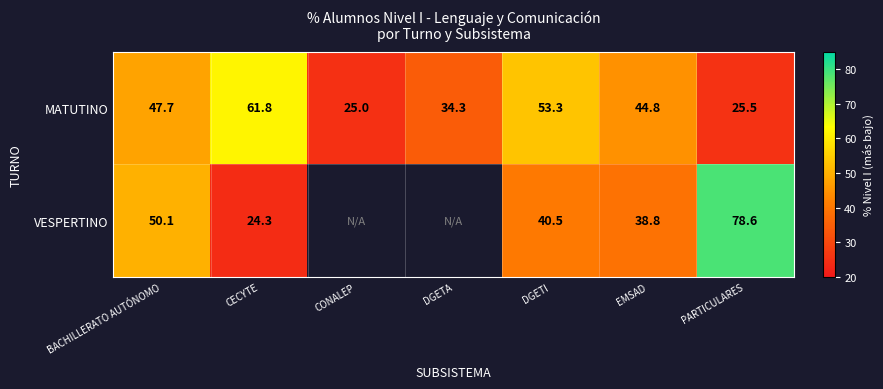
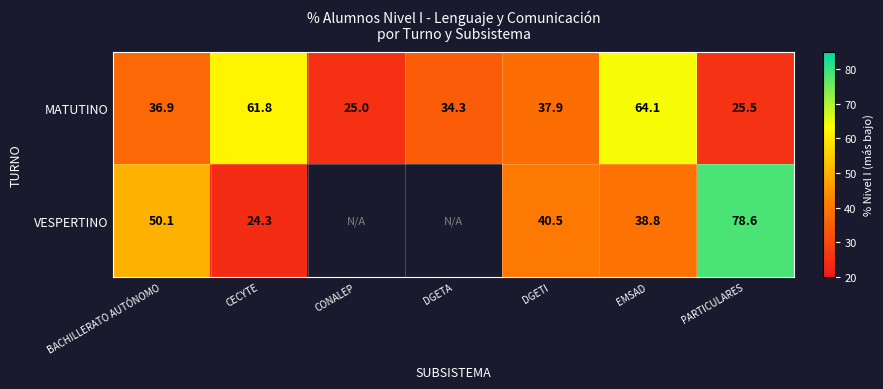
  {
    "MATUTINO": {
-     "BACHILLERATO AUTÓNOMO": 47.7,
+     "BACHILLERATO AUTÓNOMO": 36.9,
      "CECYTE": 61.8,
      "CONALEP": 25.0,
      "DGETA": 34.3,
-     "DGETI": 53.3,
-     "EMSAD": 44.8,
+     "DGETI": 37.9,
+     "EMSAD": 64.1,
      "PARTICULARES": 25.5
    },
    "VESPERTINO": {
      "BACHILLERATO AUTÓNOMO": 50.1,
      "CECYTE": 24.3,
      "DGETI": 40.5,
      "EMSAD": 38.8,
      "PARTICULARES": 78.6
    }
  }
